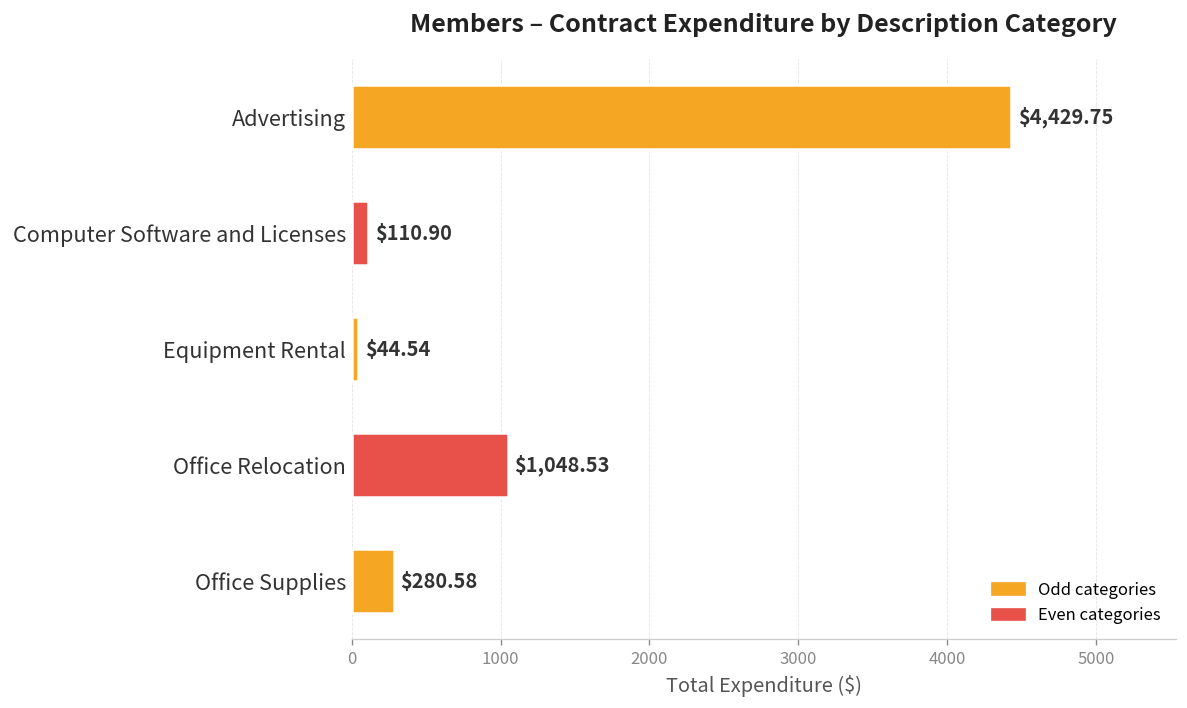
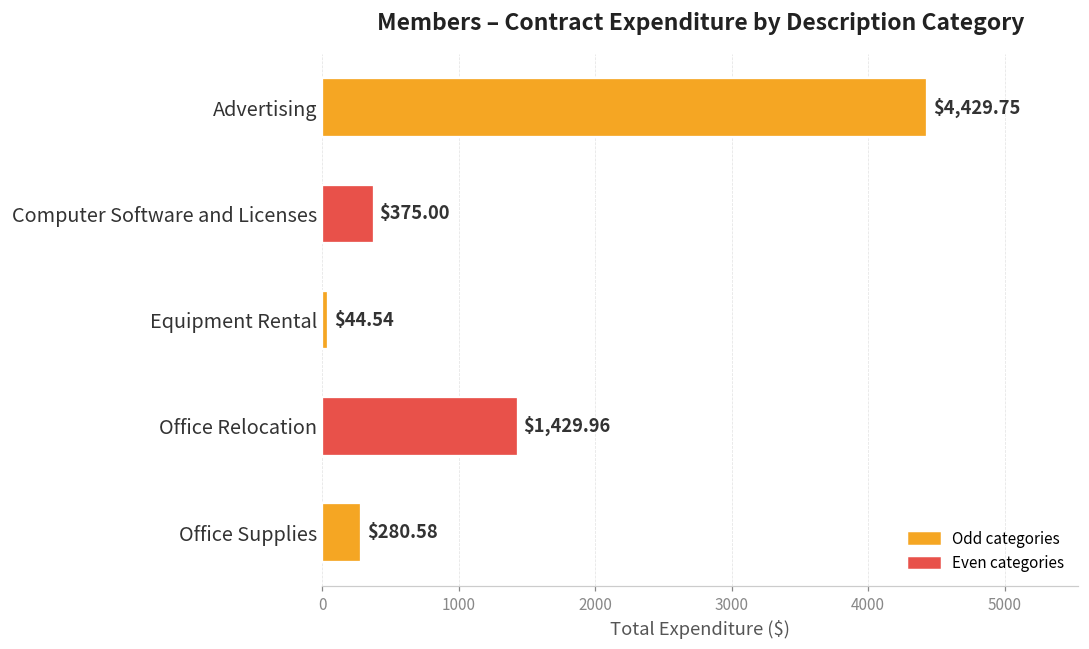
  {
    "Advertising": "$4,429.75",
-   "Computer Software and Licenses": "$110.90",
+   "Computer Software and Licenses": "$375.00",
    "Equipment Rental": "$44.54",
-   "Office Relocation": "$1,048.53",
+   "Office Relocation": "$1,429.96",
    "Office Supplies": "$280.58"
  }
